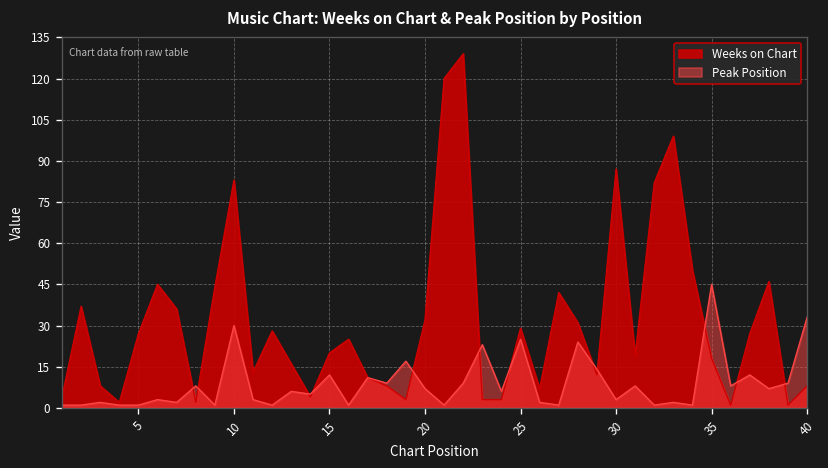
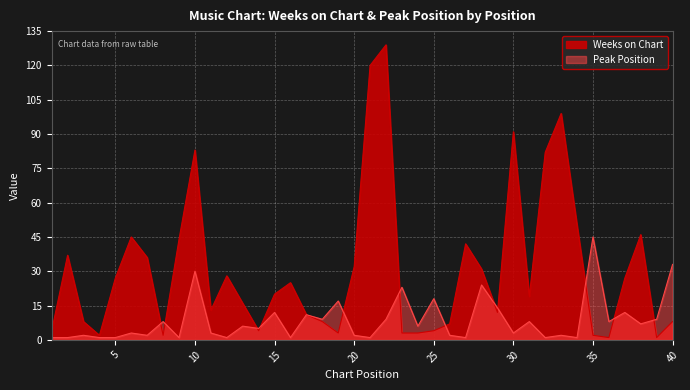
  {
    "Weeks on Chart": {
      "5": 27,
      "10": 83,
      "15": 20,
      "20": 32,
-     "25": 29,
-     "30": 87,
-     "35": 18,
+     "25": 4,
+     "30": 91,
+     "35": 2,
      "40": 8
    },
    "Peak Position": {
      "5": 1,
      "10": 30,
      "15": 12,
-     "20": 7,
-     "25": 25,
+     "20": 2,
+     "25": 18,
      "30": 3,
      "35": 45,
      "40": 33
    }
  }
